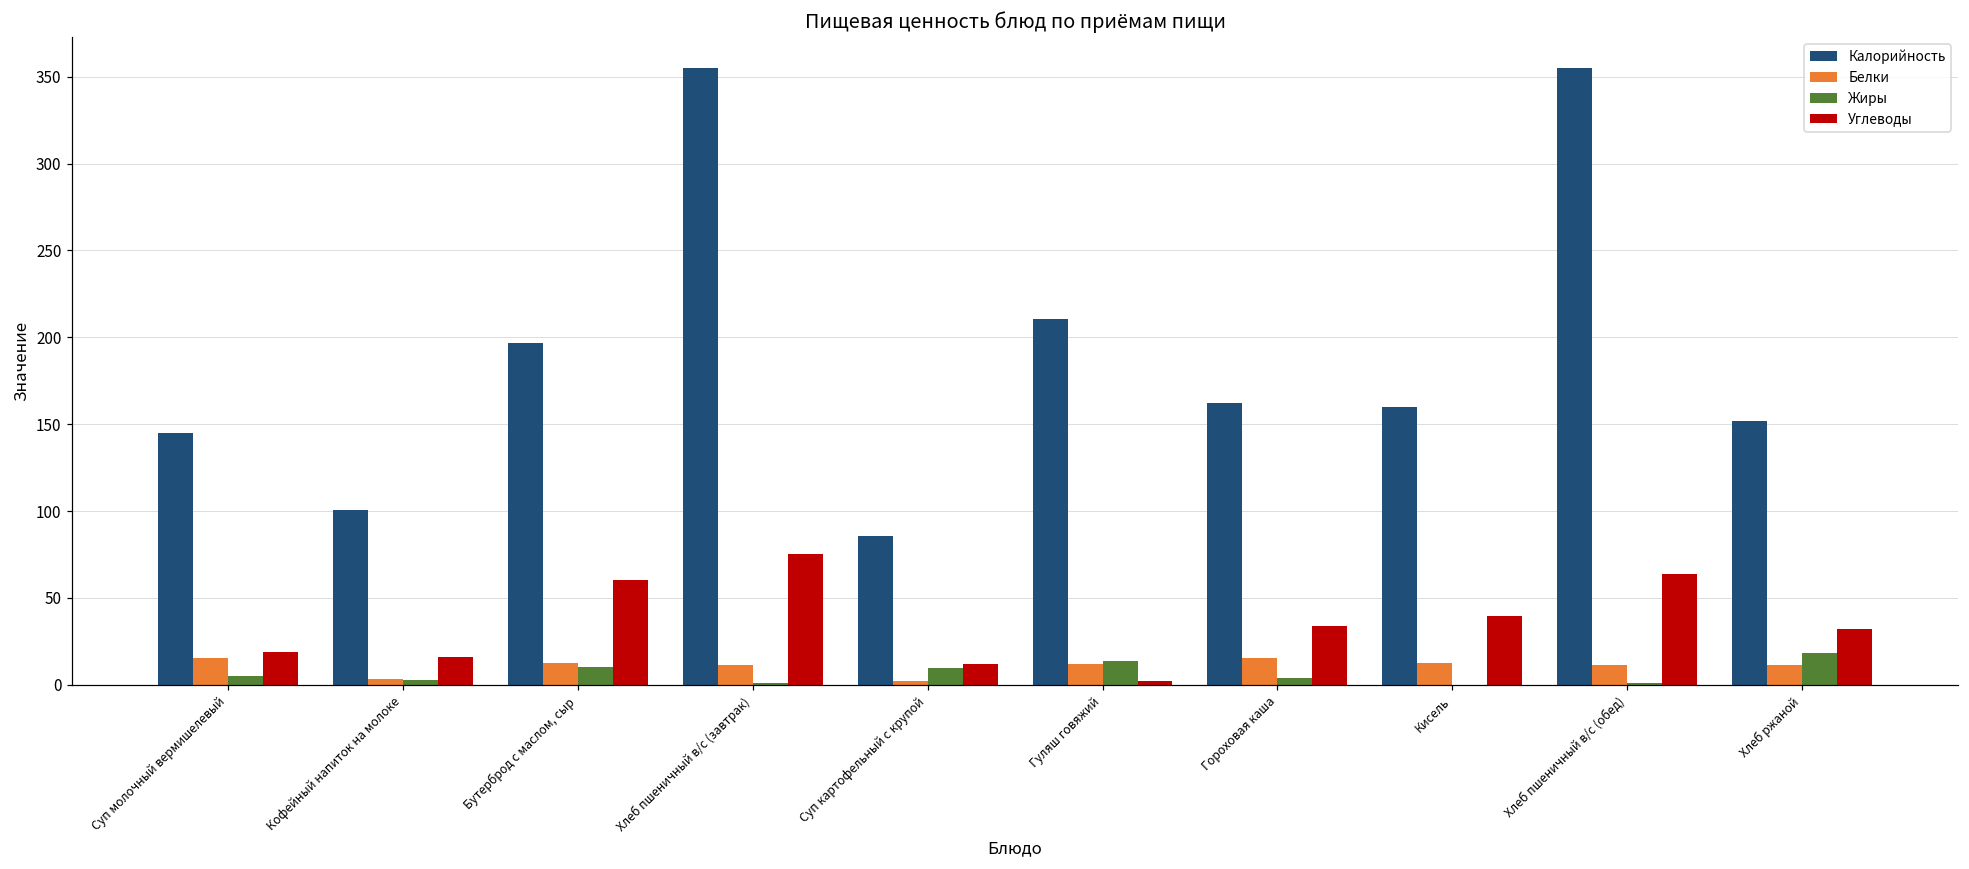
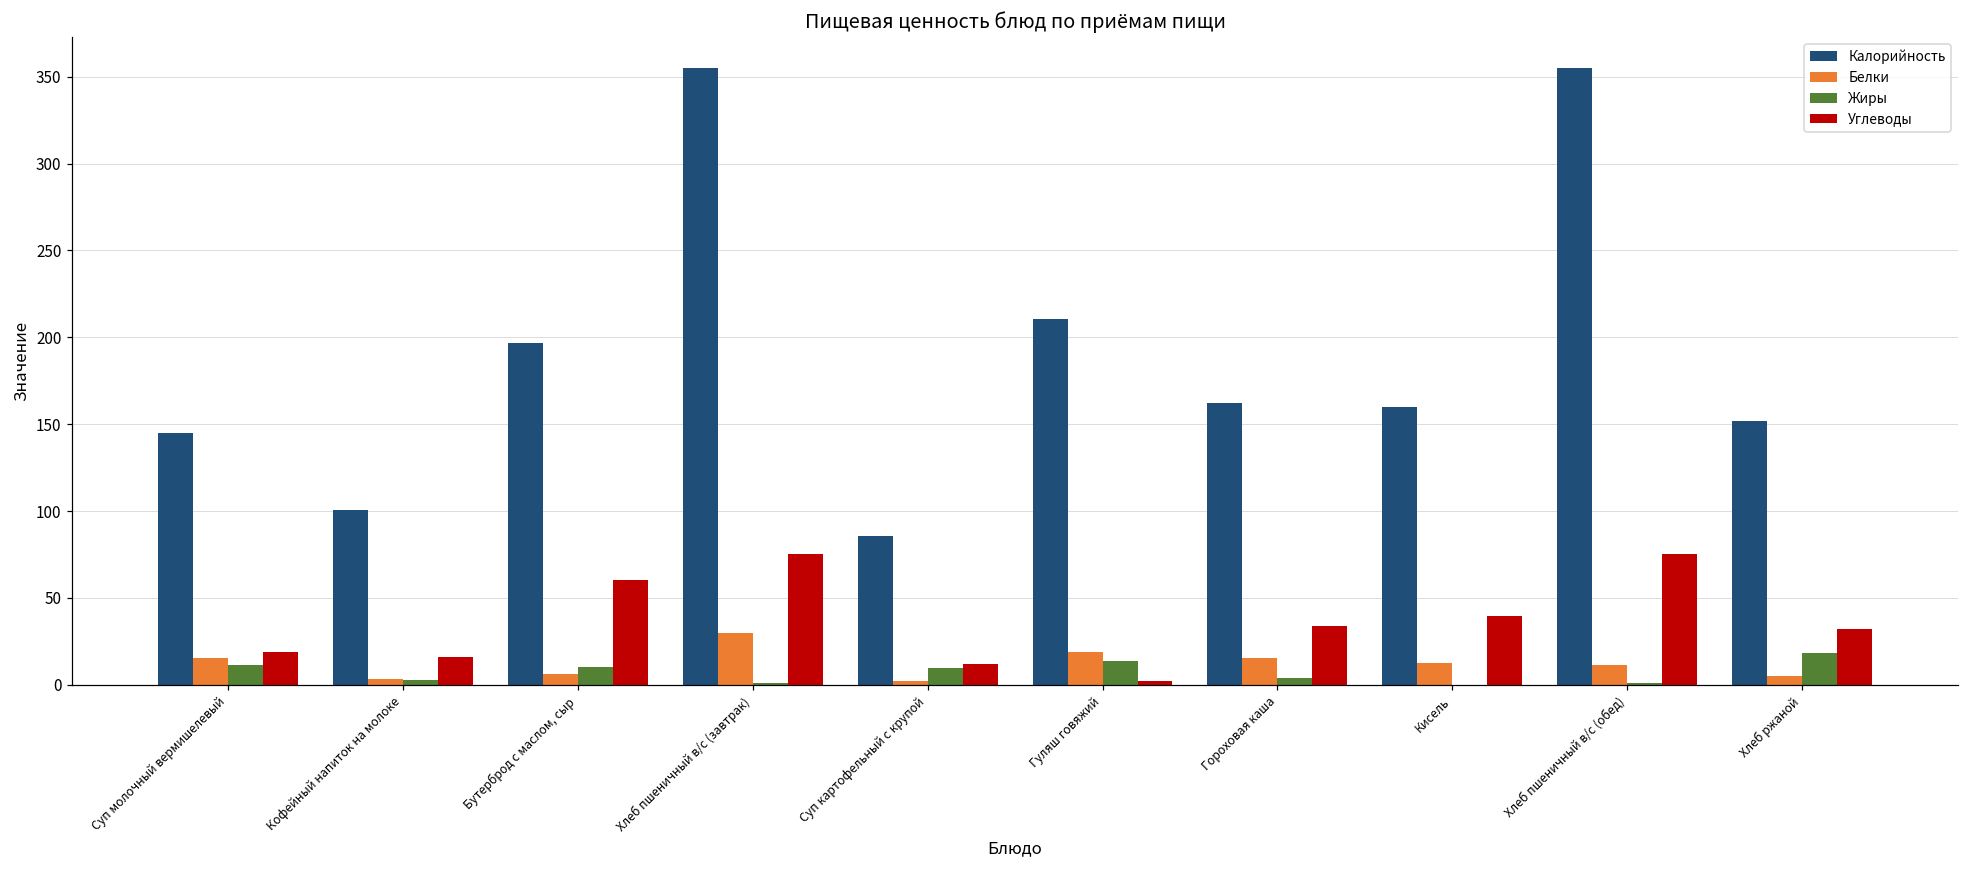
  {
    "Калорийность": {
      "Суп молочный вермишелевый": 145,
      "Кофейный напиток на молоке": 101,
      "Бутерброд с маслом, сыр": 197,
      "Хлеб пшеничный в/с (завтрак)": 355,
      "Суп картофельный с крупой": 86,
      "Гуляш говяжий": 211,
      "Гороховая каша": 162,
      "Кисель": 160,
      "Хлеб пшеничный в/с (обед)": 355,
      "Хлеб ржаной": 152
    },
    "Белки": {
      "Суп молочный вермишелевый": 16,
      "Кофейный напиток на молоке": 3,
-     "Бутерброд с маслом, сыр": 12,
-     "Хлеб пшеничный в/с (завтрак)": 11,
+     "Бутерброд с маслом, сыр": 6,
+     "Хлеб пшеничный в/с (завтрак)": 30,
      "Суп картофельный с крупой": 2,
-     "Гуляш говяжий": 12,
+     "Гуляш говяжий": 19,
      "Гороховая каша": 16,
      "Кисель": 13,
      "Хлеб пшеничный в/с (обед)": 11,
-     "Хлеб ржаной": 12
+     "Хлеб ржаной": 5
    },
    "Жиры": {
-     "Суп молочный вермишелевый": 5,
+     "Суп молочный вермишелевый": 11,
      "Кофейный напиток на молоке": 3,
      "Бутерброд с маслом, сыр": 10,
      "Суп картофельный с крупой": 10,
      "Гуляш говяжий": 13,
      "Гороховая каша": 4,
      "Кисель": 0,
      "Хлеб ржаной": 19
    },
    "Углеводы": {
      "Суп молочный вермишелевый": 19,
      "Кофейный напиток на молоке": 16,
      "Бутерброд с маслом, сыр": 60,
      "Хлеб пшеничный в/с (завтрак)": 75,
      "Суп картофельный с крупой": 12,
      "Гуляш говяжий": 2,
      "Гороховая каша": 34,
      "Кисель": 39,
-     "Хлеб пшеничный в/с (обед)": 64,
+     "Хлеб пшеничный в/с (обед)": 75,
      "Хлеб ржаной": 32
    }
  }
